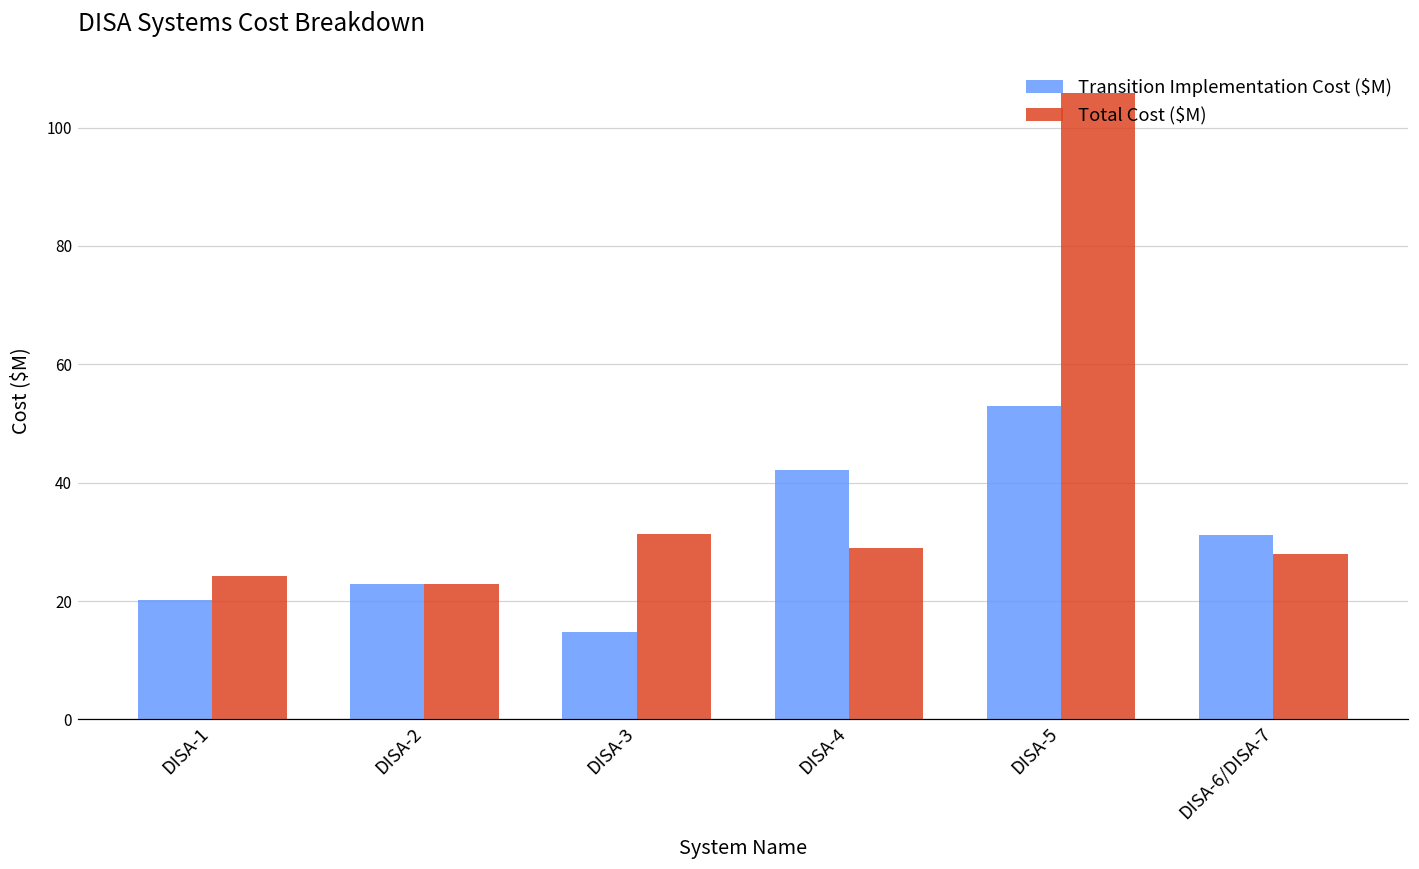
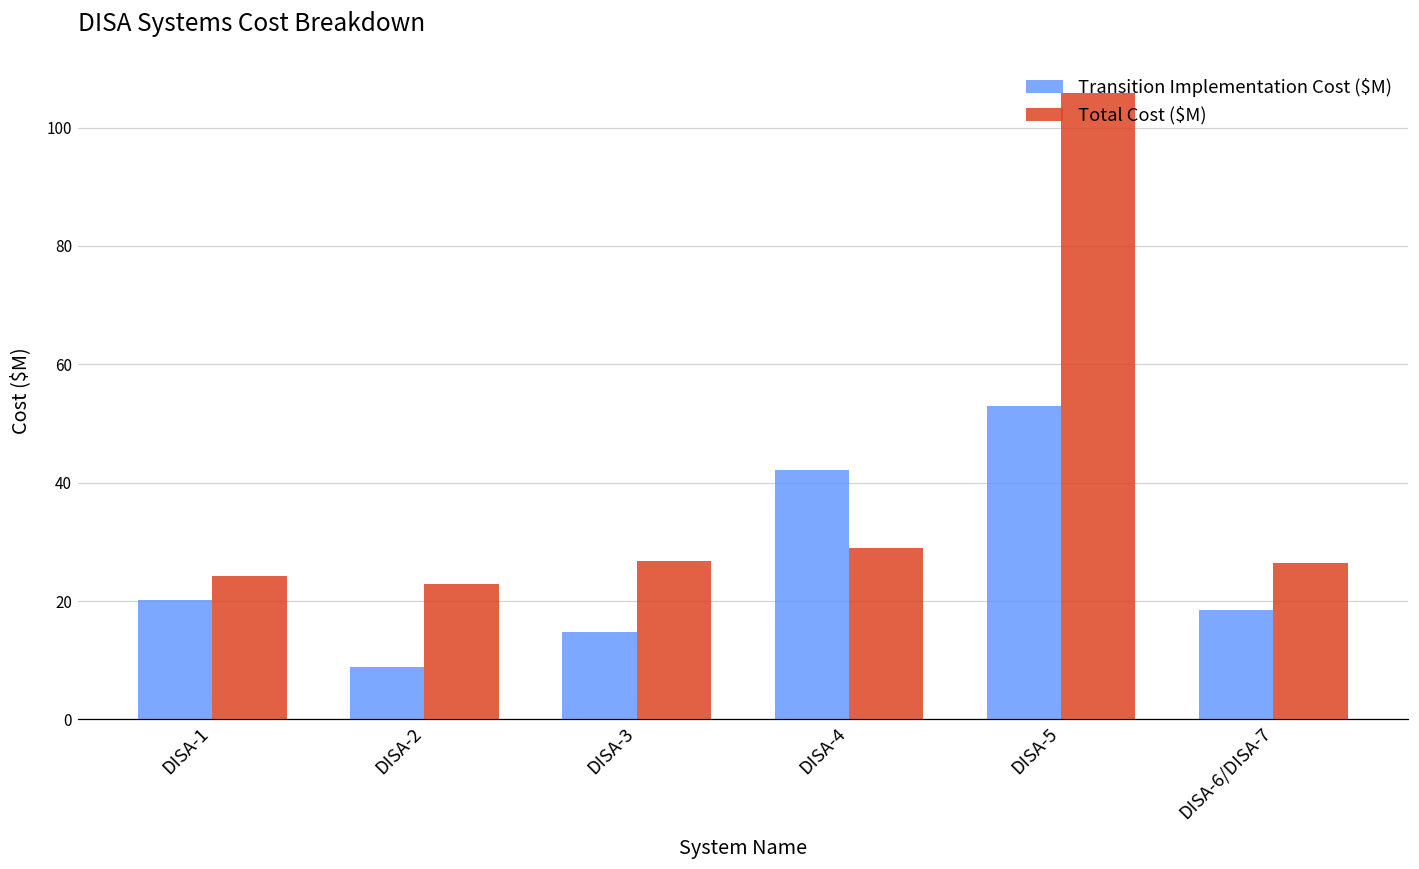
  {
    "Transition Implementation Cost ($M)": {
      "DISA-1": 20,
-     "DISA-2": 23,
+     "DISA-2": 9,
      "DISA-3": 15,
      "DISA-4": 42,
      "DISA-5": 53,
-     "DISA-6/DISA-7": 31
+     "DISA-6/DISA-7": 19
    },
    "Total Cost ($M)": {
      "DISA-1": 24,
      "DISA-2": 23,
-     "DISA-3": 31,
+     "DISA-3": 27,
      "DISA-4": 29,
      "DISA-5": 106,
-     "DISA-6/DISA-7": 28
+     "DISA-6/DISA-7": 26
    }
  }
